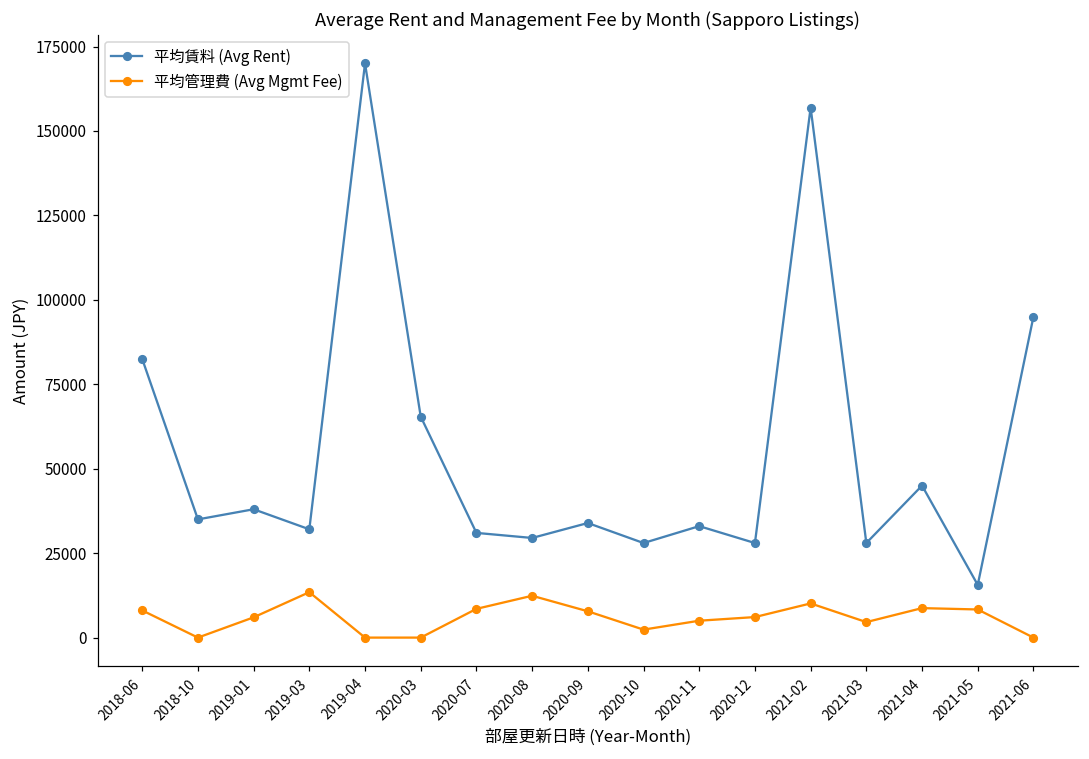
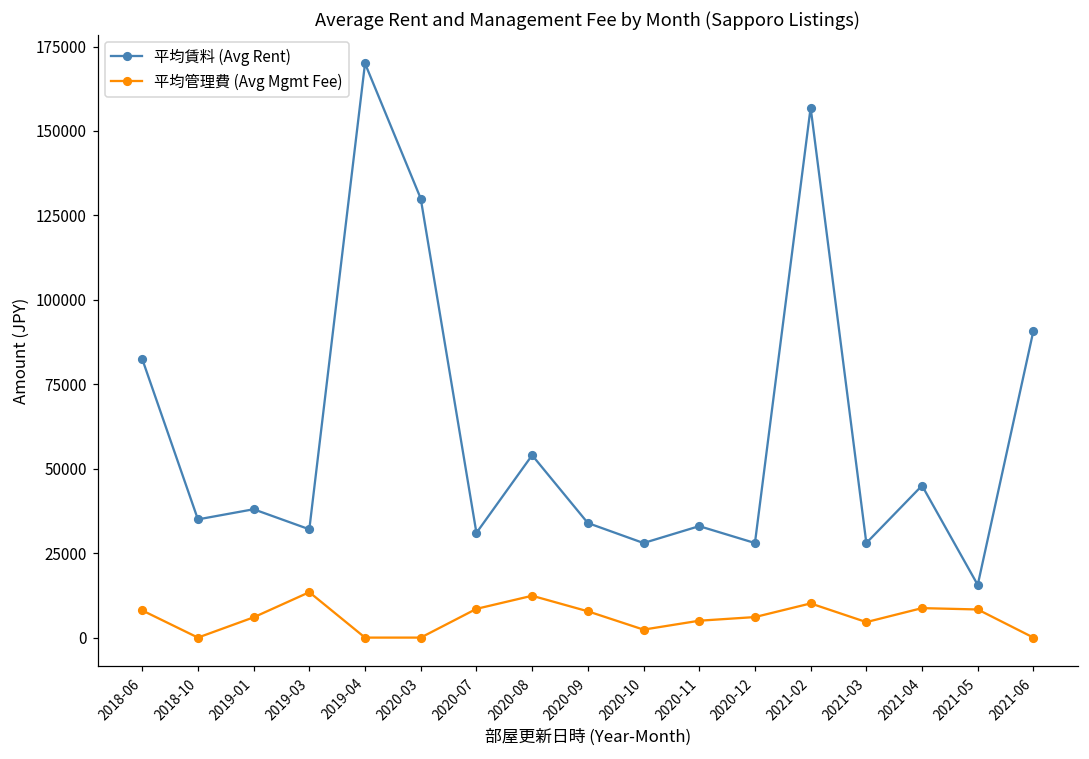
  {
    "平均賃料 (Avg Rent)": {
      "2018-06": 82000,
      "2018-10": 35000,
      "2019-01": 38000,
      "2019-03": 32000,
      "2019-04": 170000,
-     "2020-03": 65000,
+     "2020-03": 130000,
      "2020-07": 31000,
-     "2020-08": 30000,
+     "2020-08": 54000,
      "2020-09": 34000,
      "2020-10": 28000,
      "2020-11": 33000,
      "2020-12": 28000,
      "2021-02": 157000,
      "2021-03": 28000,
      "2021-04": 45000,
      "2021-05": 16000,
-     "2021-06": 95000
+     "2021-06": 91000
    },
    "平均管理費 (Avg Mgmt Fee)": {
      "2018-06": 8000,
      "2018-10": 0,
      "2019-01": 6000,
      "2019-03": 13000,
      "2019-04": 0,
      "2020-03": 0,
      "2020-07": 9000,
      "2020-08": 12000,
      "2020-09": 8000,
      "2020-10": 2000,
      "2020-11": 5000,
      "2020-12": 6000,
      "2021-02": 10000,
      "2021-03": 5000,
      "2021-04": 9000,
      "2021-05": 8000,
      "2021-06": 0
    }
  }
